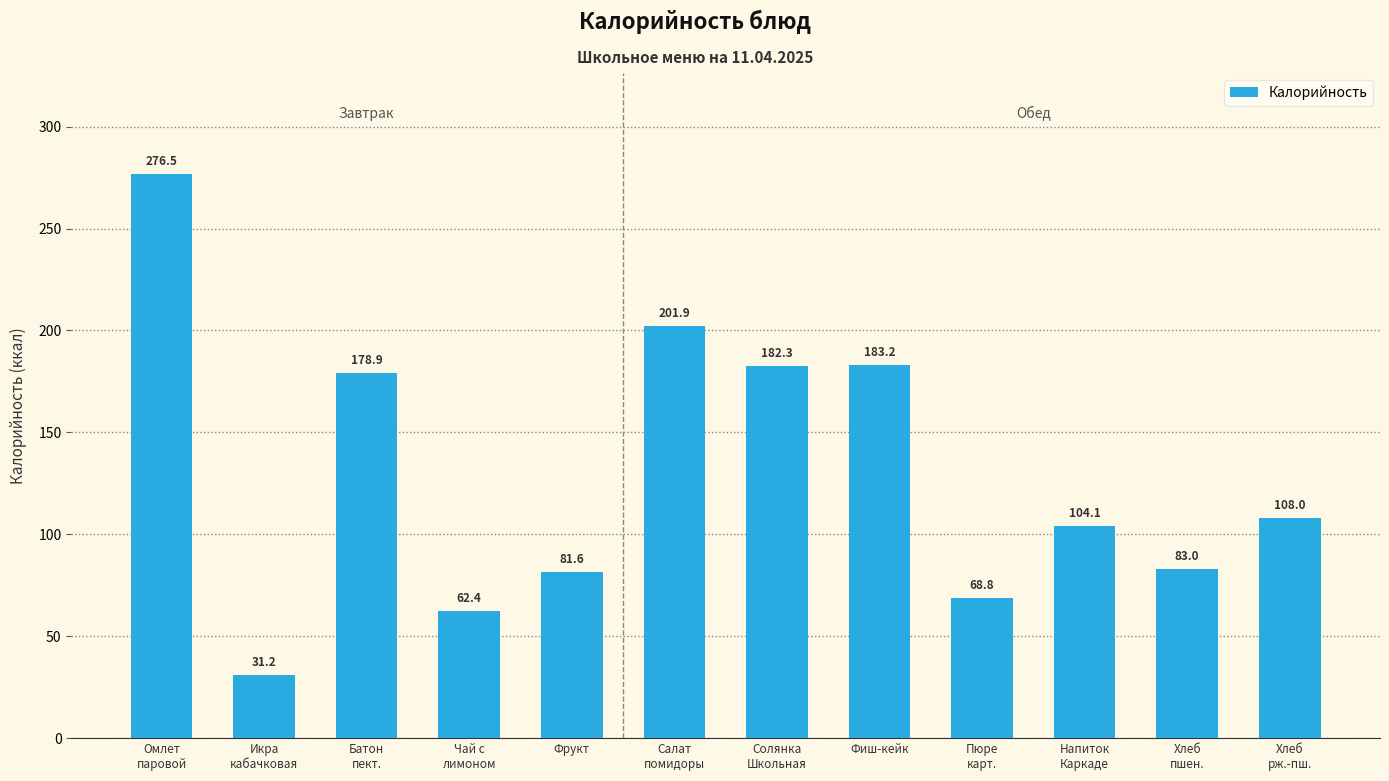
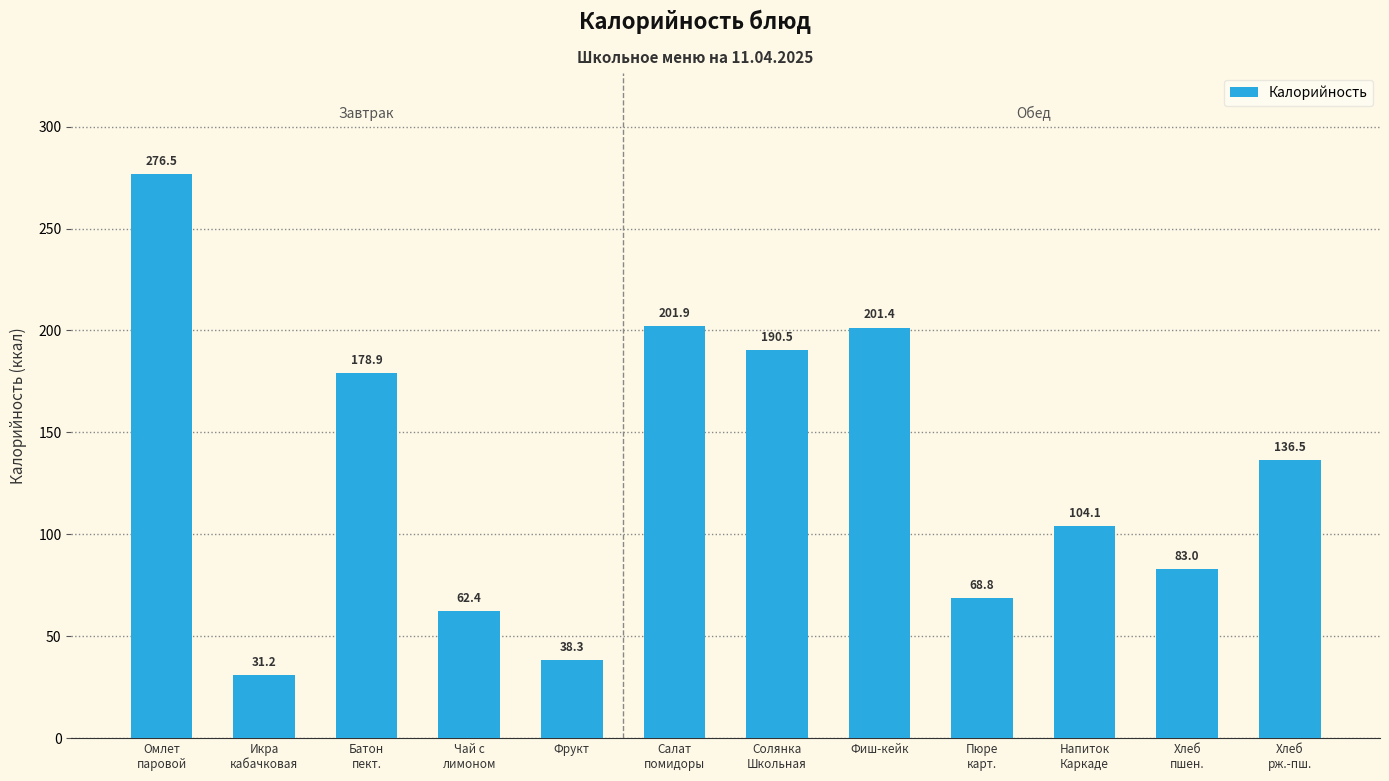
  {
    "Омлет паровой": 276.5,
    "Икра кабачковая": 31.2,
    "Батон пект.": 178.9,
    "Чай с лимоном": 62.4,
-   "Фрукт": 81.6,
+   "Фрукт": 38.3,
    "Салат помидоры": 201.9,
-   "Солянка Школьная": 182.3,
-   "Фиш-кейк": 183.2,
+   "Солянка Школьная": 190.5,
+   "Фиш-кейк": 201.4,
    "Пюре карт.": 68.8,
    "Напиток Каркаде": 104.1,
    "Хлеб пшен.": 83.0,
-   "Хлеб рж.-пш.": 108.0
+   "Хлеб рж.-пш.": 136.5
  }
